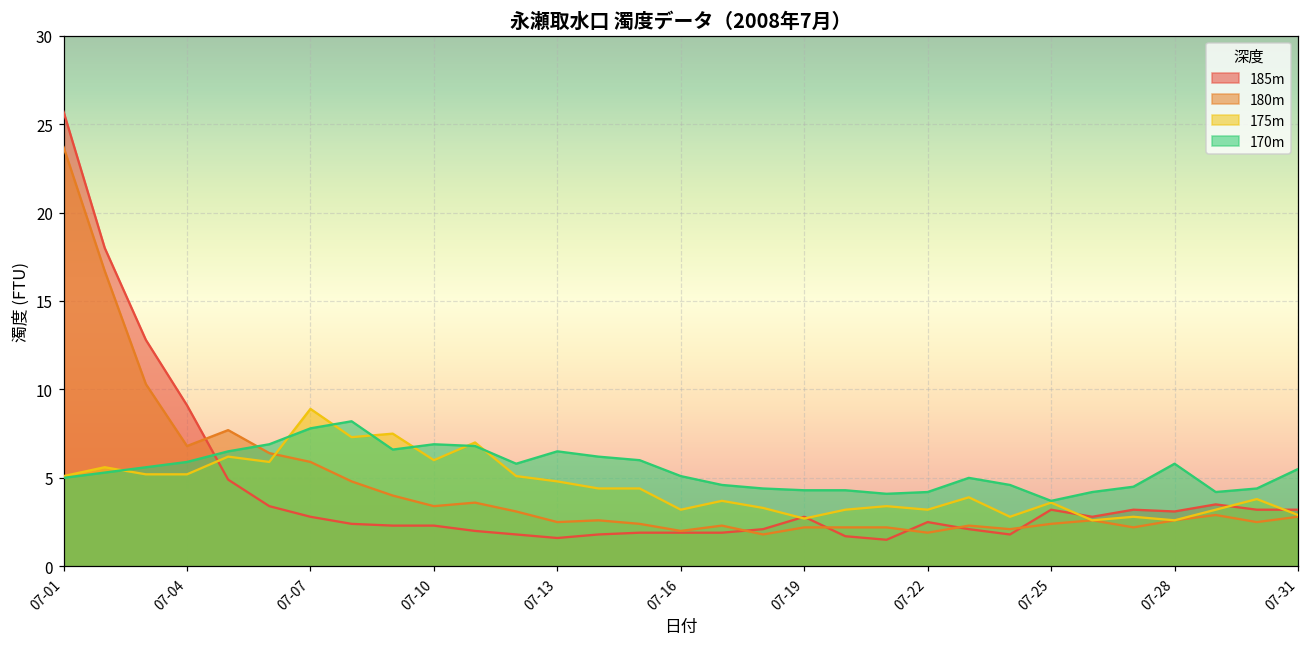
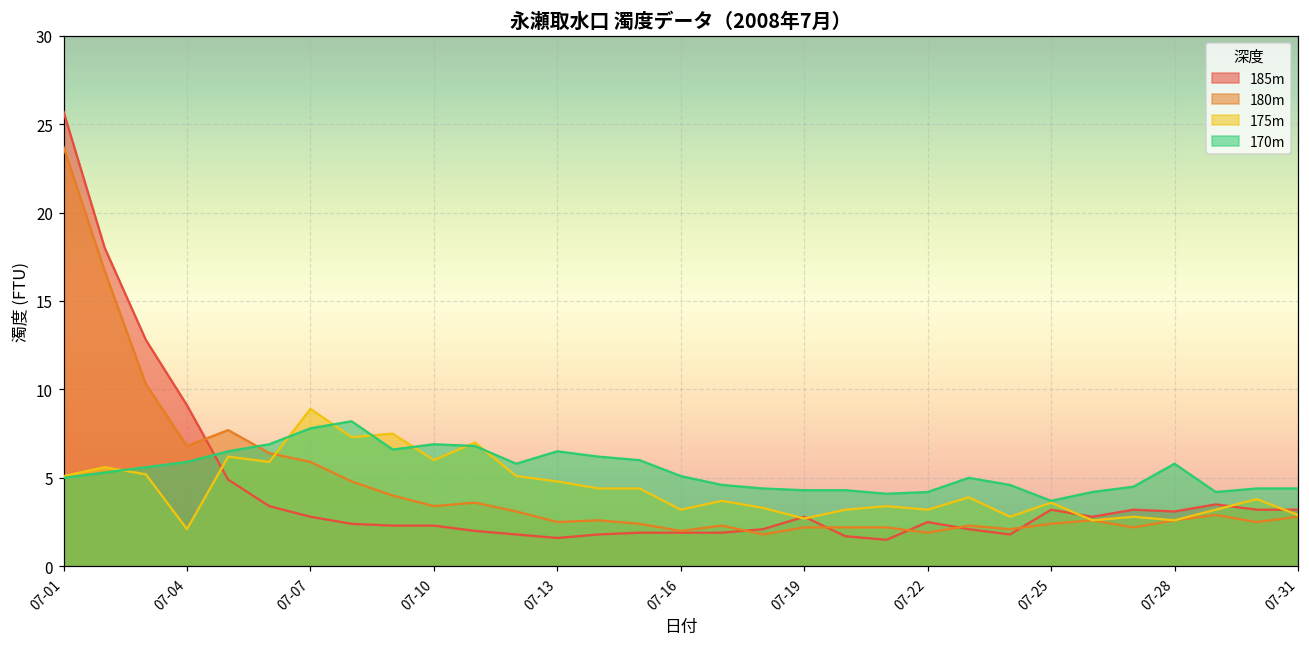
  {
    "175m": {
-     "07-04": 5.2,
+     "07-04": 2.1,
      "07-07": 8.9,
      "07-10": 6.0,
      "07-13": 4.8,
      "07-16": 3.2,
      "07-22": 3.2
    },
    "170m": {
      "07-04": 5.9,
      "07-07": 7.8,
      "07-10": 6.9,
      "07-13": 6.5,
      "07-16": 5.1,
      "07-19": 4.3,
      "07-22": 4.2,
      "07-28": 5.8,
-     "07-31": 5.5
+     "07-31": 4.4
    }
  }
